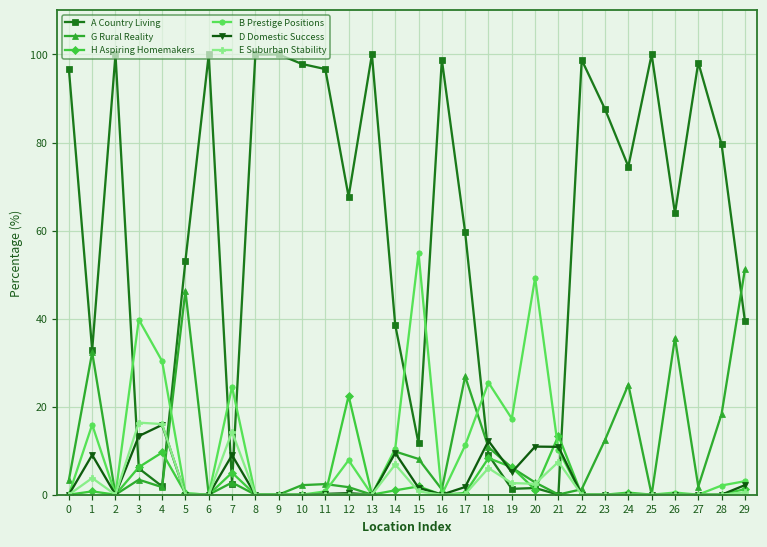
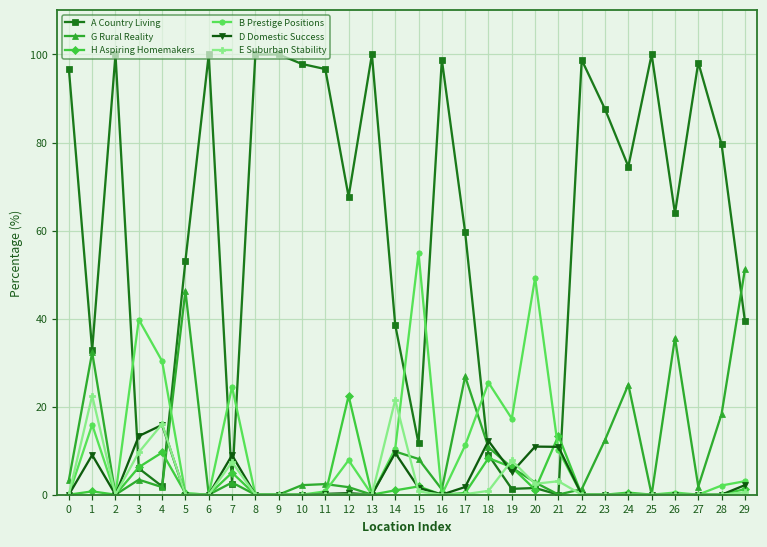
  {
    "E Suburban Stability": {
-     "1": 4,
-     "3": 16,
-     "7": 14,
-     "14": 7,
+     "1": 23,
+     "3": 10,
+     "7": 7,
+     "14": 22,
      "15": 1,
-     "18": 6,
-     "19": 3,
-     "21": 7,
+     "18": 1,
+     "19": 8,
+     "21": 3,
      "29": 1
    }
  }
